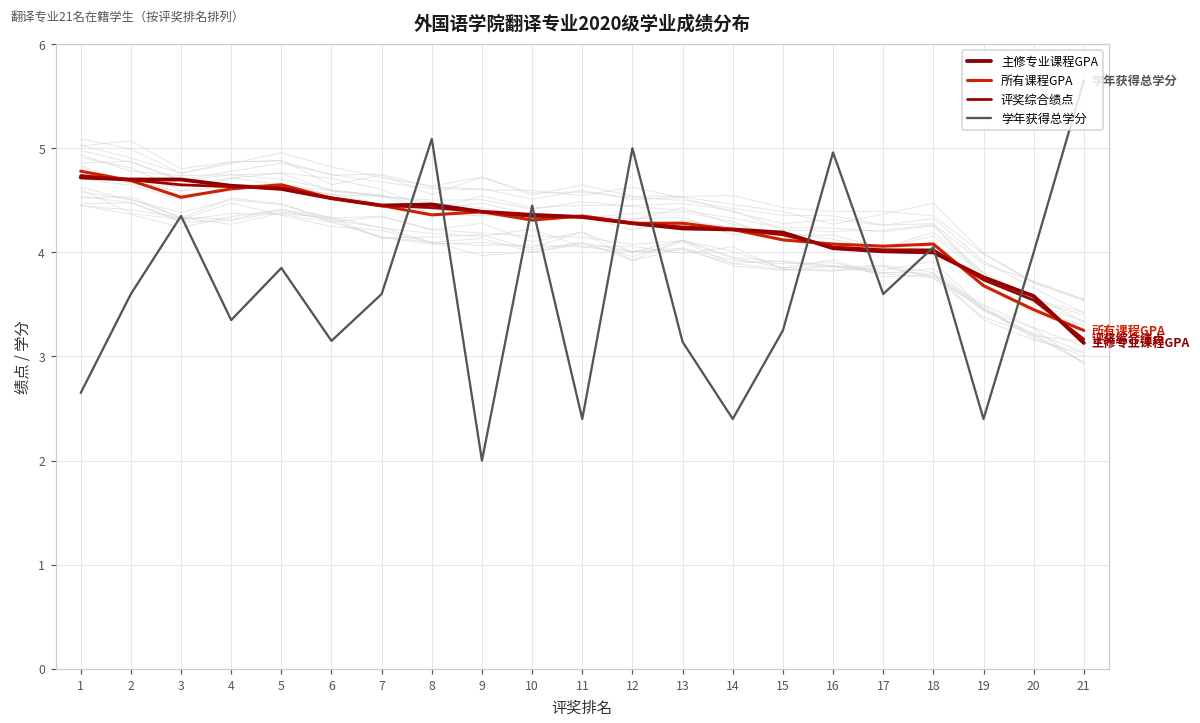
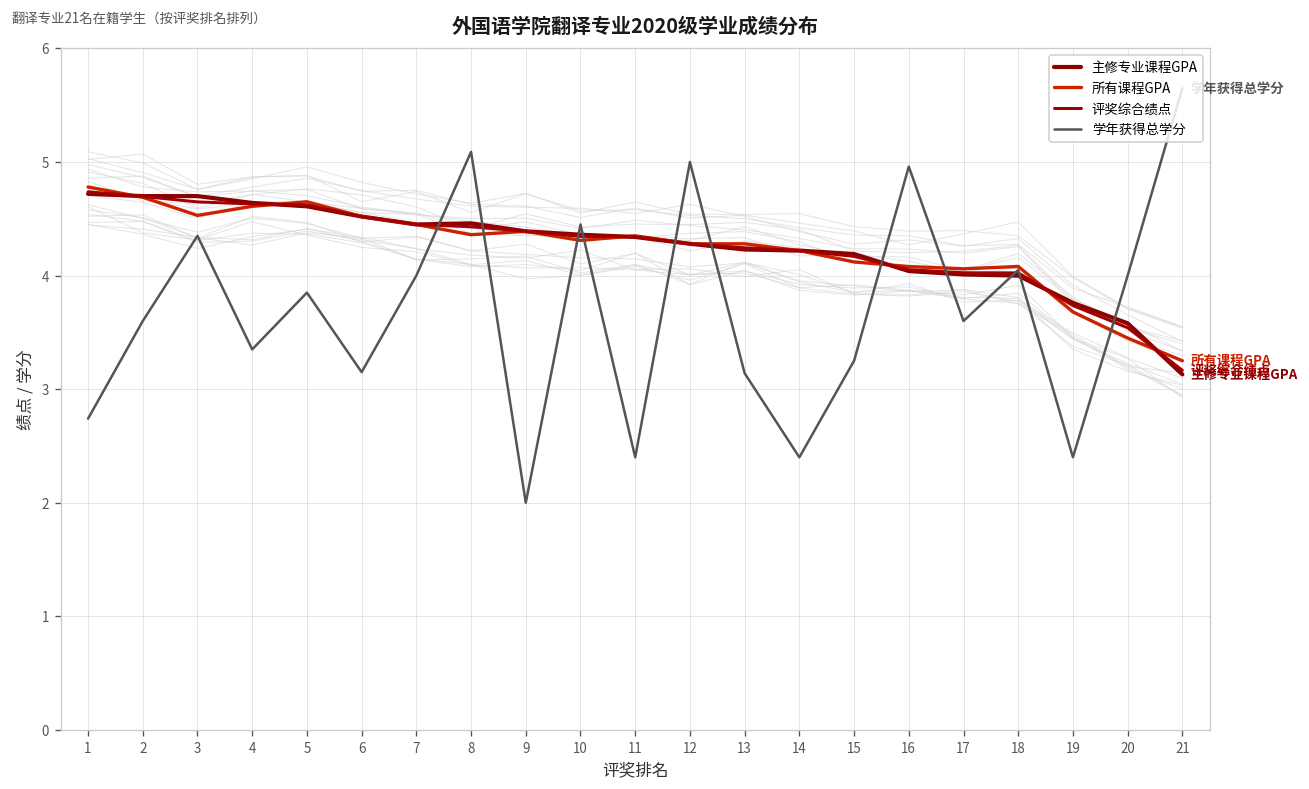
  {
    "学年获得总学分": {
-     "1": 2.65,
+     "1": 2.74,
      "2": 3.6,
      "4": 3.4,
      "5": 3.9,
      "6": 3.2,
-     "7": 3.6,
+     "7": 4.0,
      "8": 5.1,
      "9": 2.0,
      "11": 2.4,
      "12": 5.0,
      "13": 3.1,
      "14": 2.4,
      "15": 3.3,
      "16": 5.0,
      "17": 3.6,
      "19": 2.4,
      "20": 4.0
    }
  }
